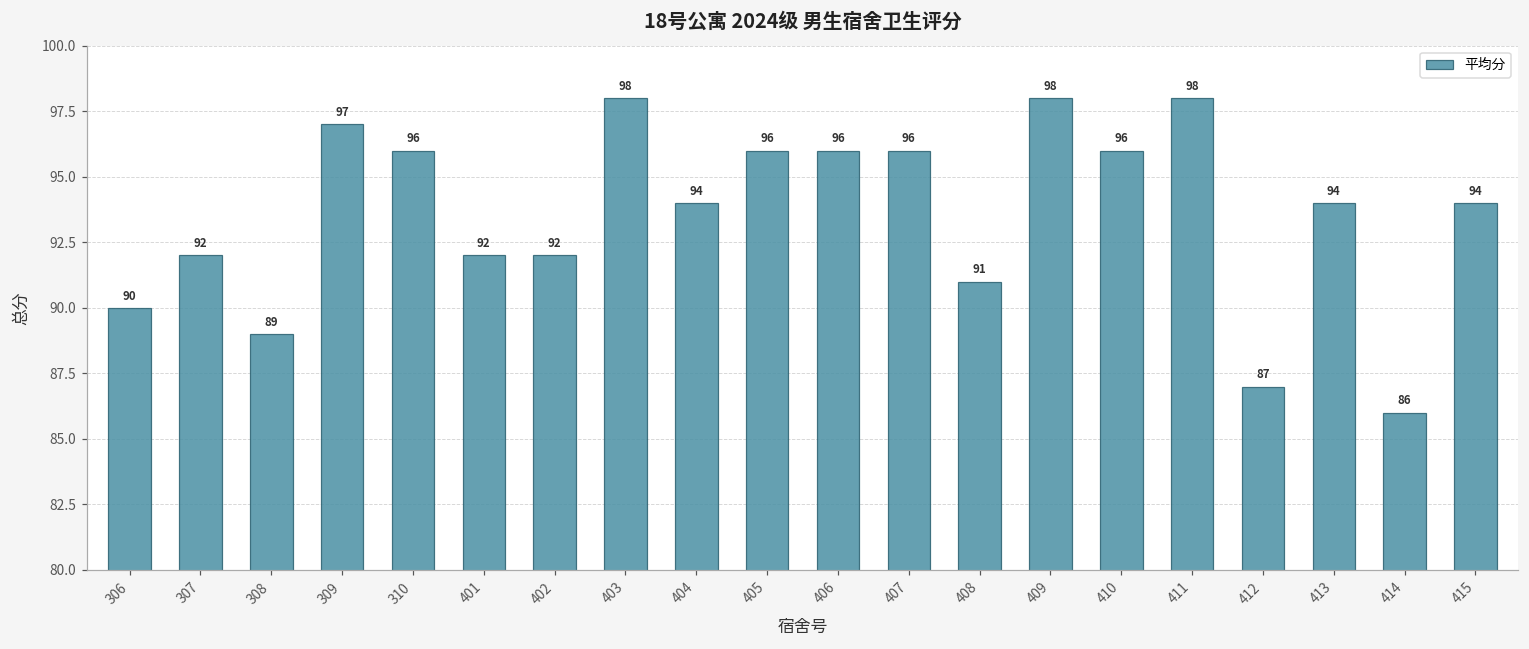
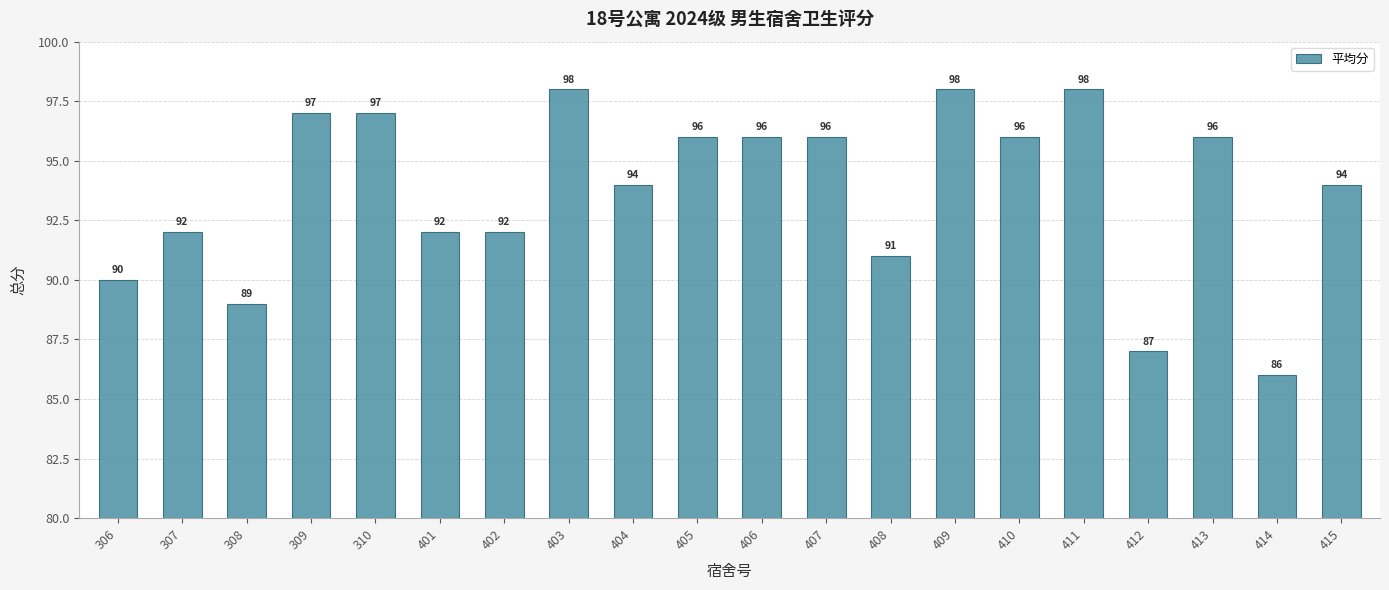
  {
    "306": 90,
    "307": 92,
    "308": 89,
    "309": 97,
-   "310": 96,
+   "310": 97,
    "401": 92,
    "402": 92,
    "403": 98,
    "404": 94,
    "405": 96,
    "406": 96,
    "407": 96,
    "408": 91,
    "409": 98,
    "410": 96,
    "411": 98,
    "412": 87,
-   "413": 94,
+   "413": 96,
    "414": 86,
    "415": 94
  }
